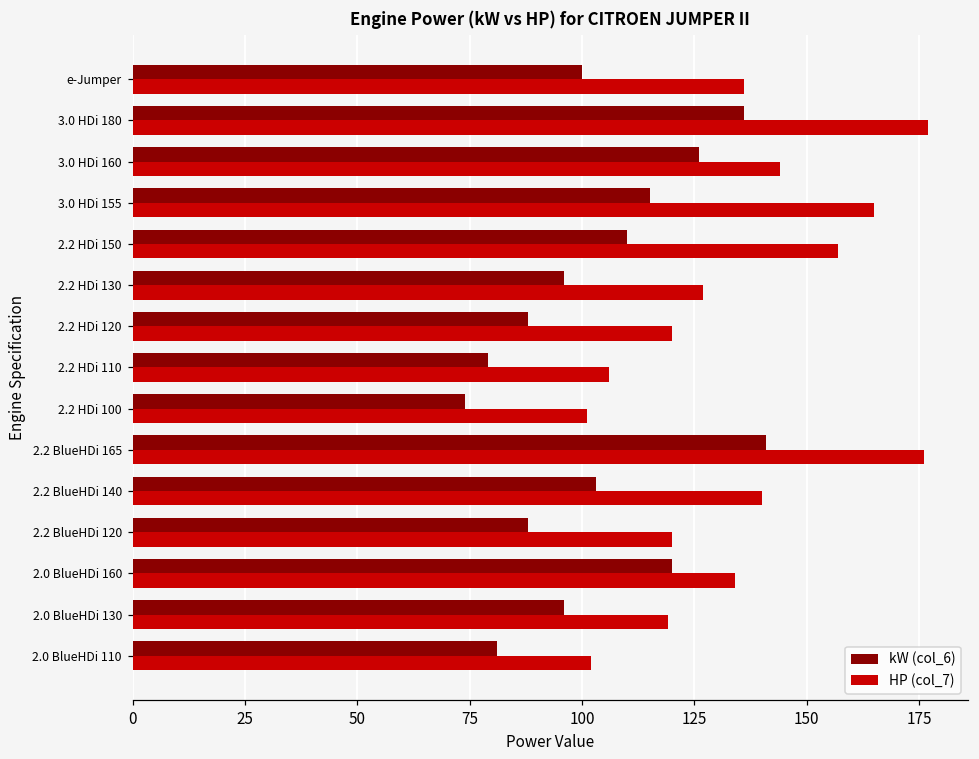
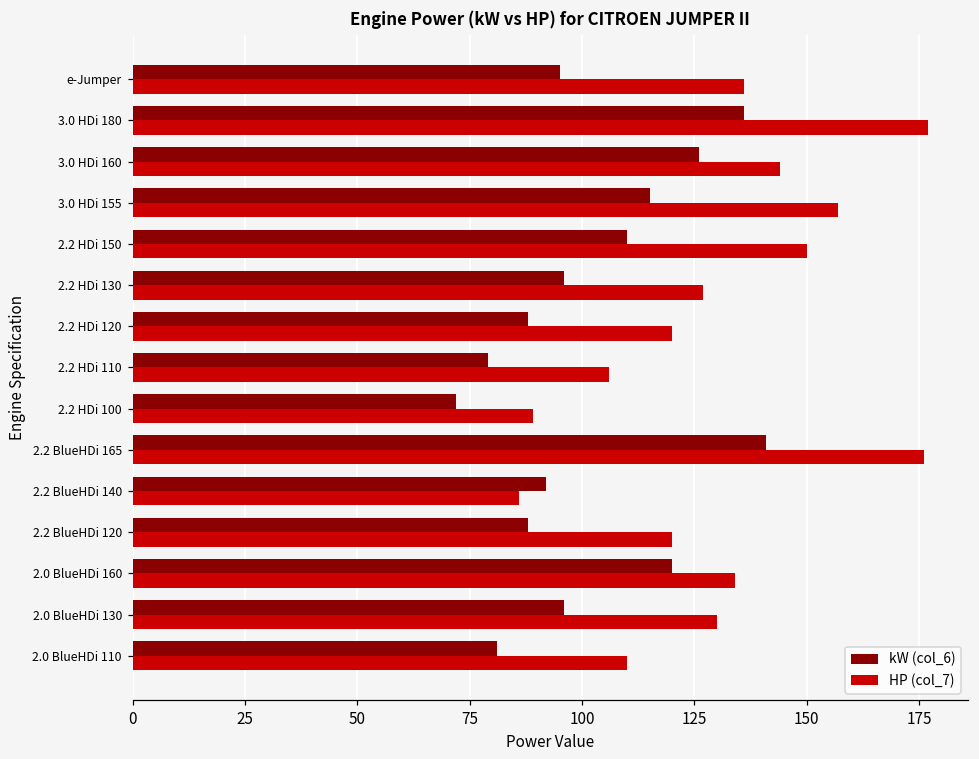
  {
    "kW (col_6)": {
-     "e-Jumper": 100,
+     "e-Jumper": 95,
      "3.0 HDi 180": 136,
      "3.0 HDi 160": 126,
      "3.0 HDi 155": 115,
      "2.2 HDi 150": 110,
      "2.2 HDi 130": 96,
      "2.2 HDi 120": 88,
      "2.2 HDi 110": 79,
-     "2.2 HDi 100": 74,
+     "2.2 HDi 100": 72,
      "2.2 BlueHDi 165": 141,
-     "2.2 BlueHDi 140": 103,
+     "2.2 BlueHDi 140": 92,
      "2.2 BlueHDi 120": 88,
      "2.0 BlueHDi 160": 120,
      "2.0 BlueHDi 130": 96,
      "2.0 BlueHDi 110": 81
    },
    "HP (col_7)": {
      "e-Jumper": 136,
      "3.0 HDi 180": 177,
      "3.0 HDi 160": 144,
-     "3.0 HDi 155": 165,
-     "2.2 HDi 150": 157,
+     "3.0 HDi 155": 157,
+     "2.2 HDi 150": 150,
      "2.2 HDi 130": 127,
      "2.2 HDi 120": 120,
      "2.2 HDi 110": 106,
-     "2.2 HDi 100": 101,
+     "2.2 HDi 100": 89,
      "2.2 BlueHDi 165": 176,
-     "2.2 BlueHDi 140": 140,
+     "2.2 BlueHDi 140": 86,
      "2.2 BlueHDi 120": 120,
      "2.0 BlueHDi 160": 134,
-     "2.0 BlueHDi 130": 119,
-     "2.0 BlueHDi 110": 102
+     "2.0 BlueHDi 130": 130,
+     "2.0 BlueHDi 110": 110
    }
  }
